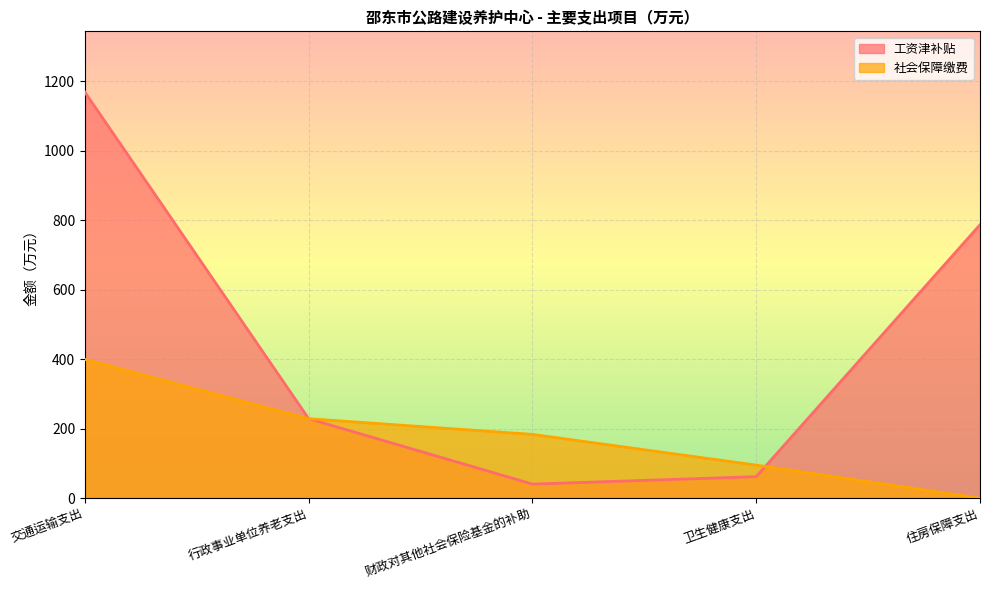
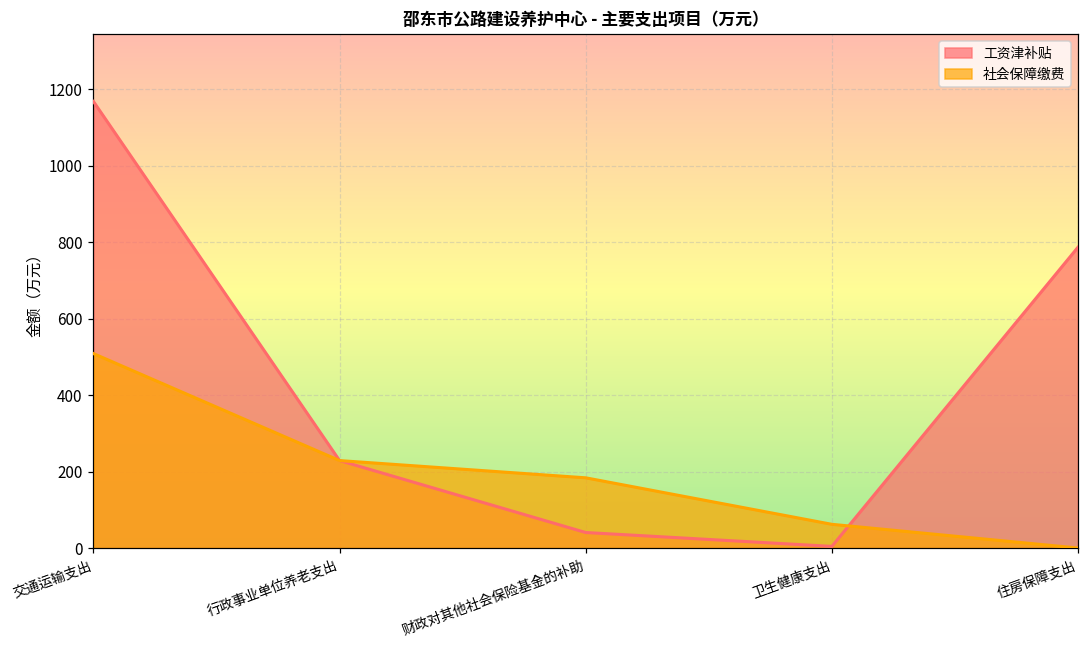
  {
    "工资津补贴": {
      "交通运输支出": 1170,
      "财政对其他社会保险基金的补助": 40,
-     "卫生健康支出": 60,
+     "卫生健康支出": 0,
      "住房保障支出": 790
    },
    "社会保障缴费": {
-     "交通运输支出": 400,
+     "交通运输支出": 510,
      "财政对其他社会保险基金的补助": 180,
-     "卫生健康支出": 100,
+     "卫生健康支出": 60,
      "住房保障支出": 0
    }
  }
